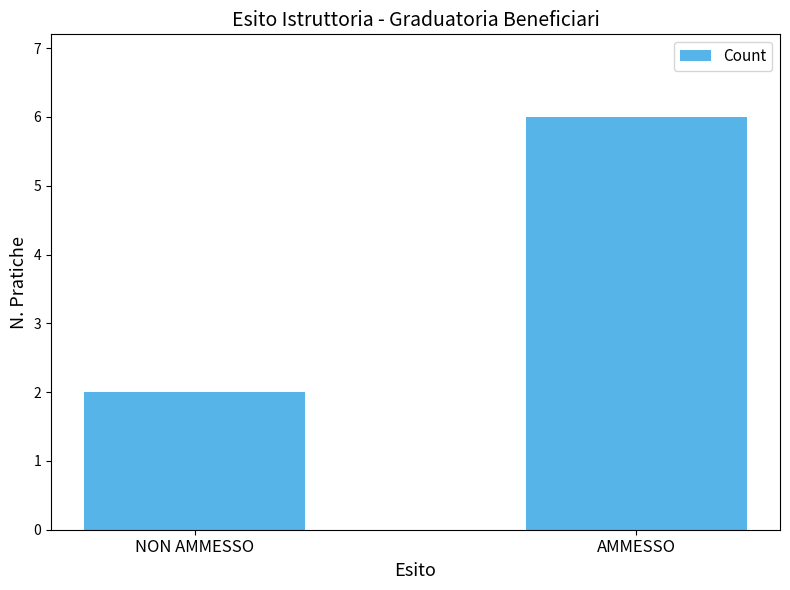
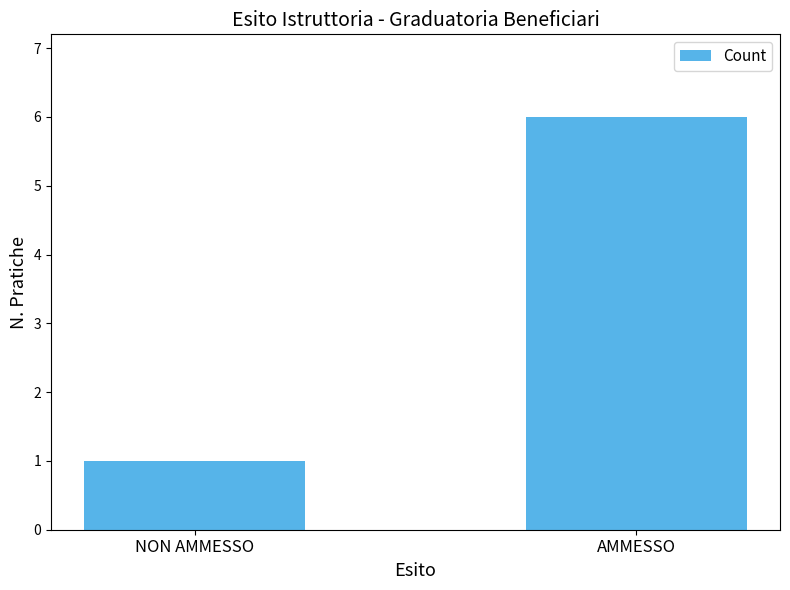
  {
-   "NON AMMESSO": 2,
+   "NON AMMESSO": 1,
    "AMMESSO": 6
  }
